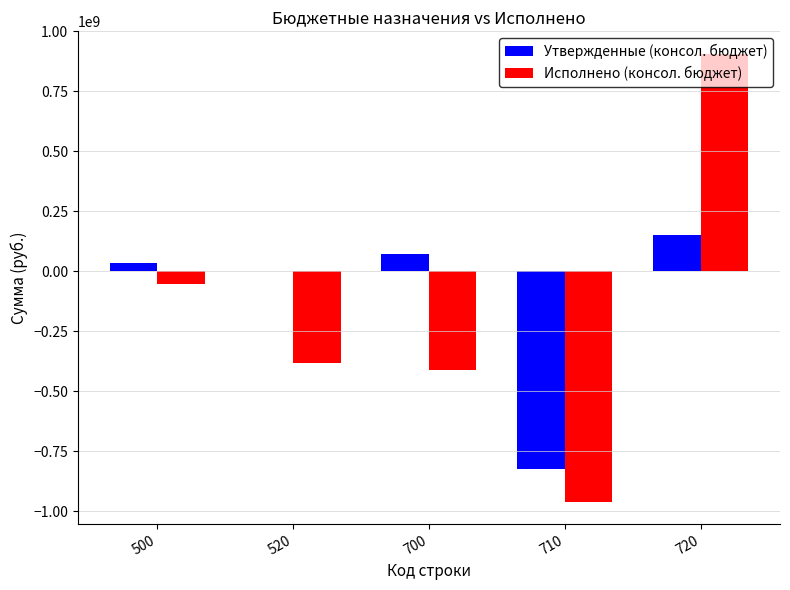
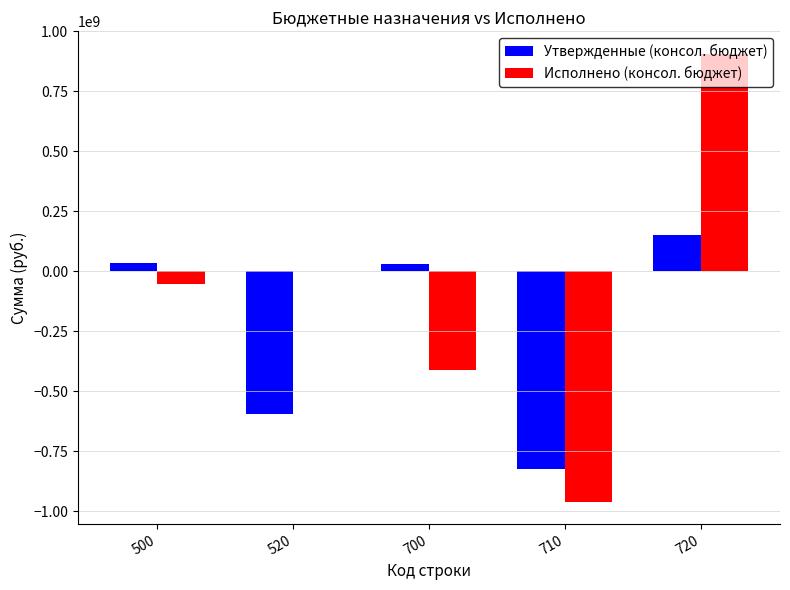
  {
    "Утвержденные (консол. бюджет)": {
      "500": 30000000,
-     "520": 0,
-     "700": 70000000,
+     "520": -590000000,
+     "700": 30000000,
      "710": -820000000,
      "720": 150000000
    },
    "Исполнено (консол. бюджет)": {
      "500": -50000000,
-     "520": -380000000,
+     "520": 0,
      "700": -410000000,
      "710": -960000000
    }
  }
